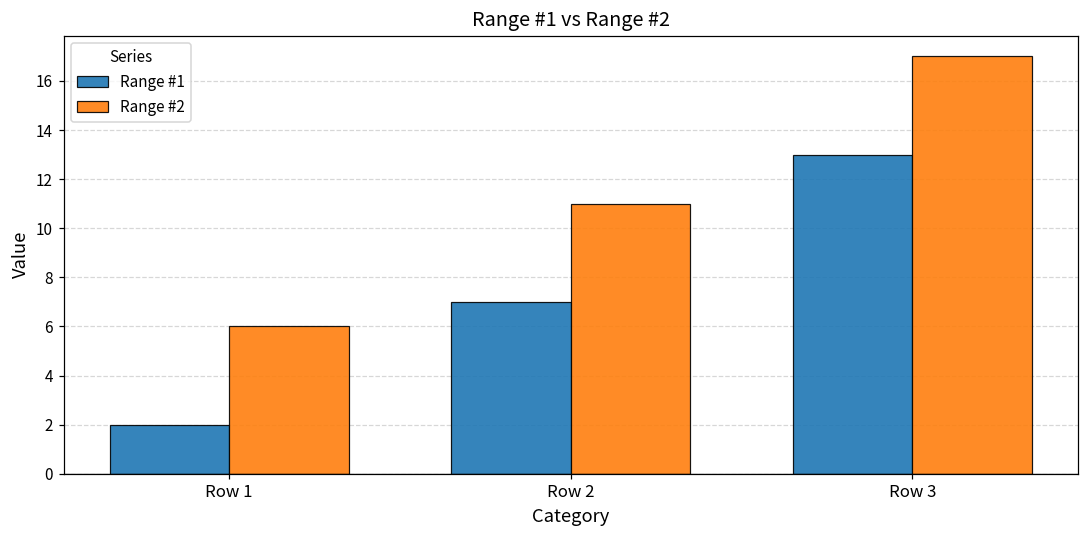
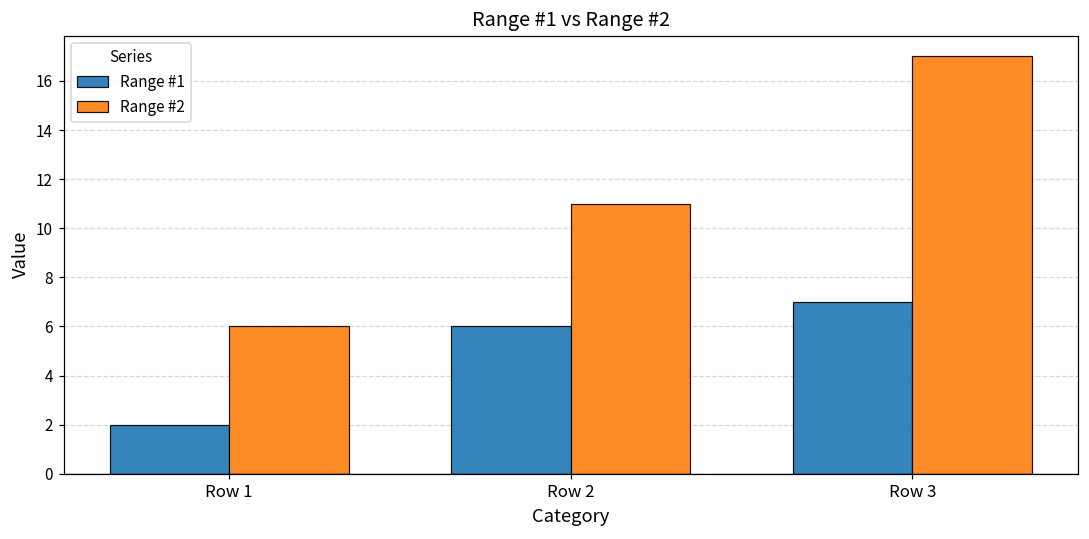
  {
    "Range #1": {
      "Row 1": 2,
-     "Row 2": 7,
-     "Row 3": 13
+     "Row 2": 6,
+     "Row 3": 7
    },
    "Range #2": {
      "Row 1": 6,
      "Row 2": 11,
      "Row 3": 17
    }
  }
